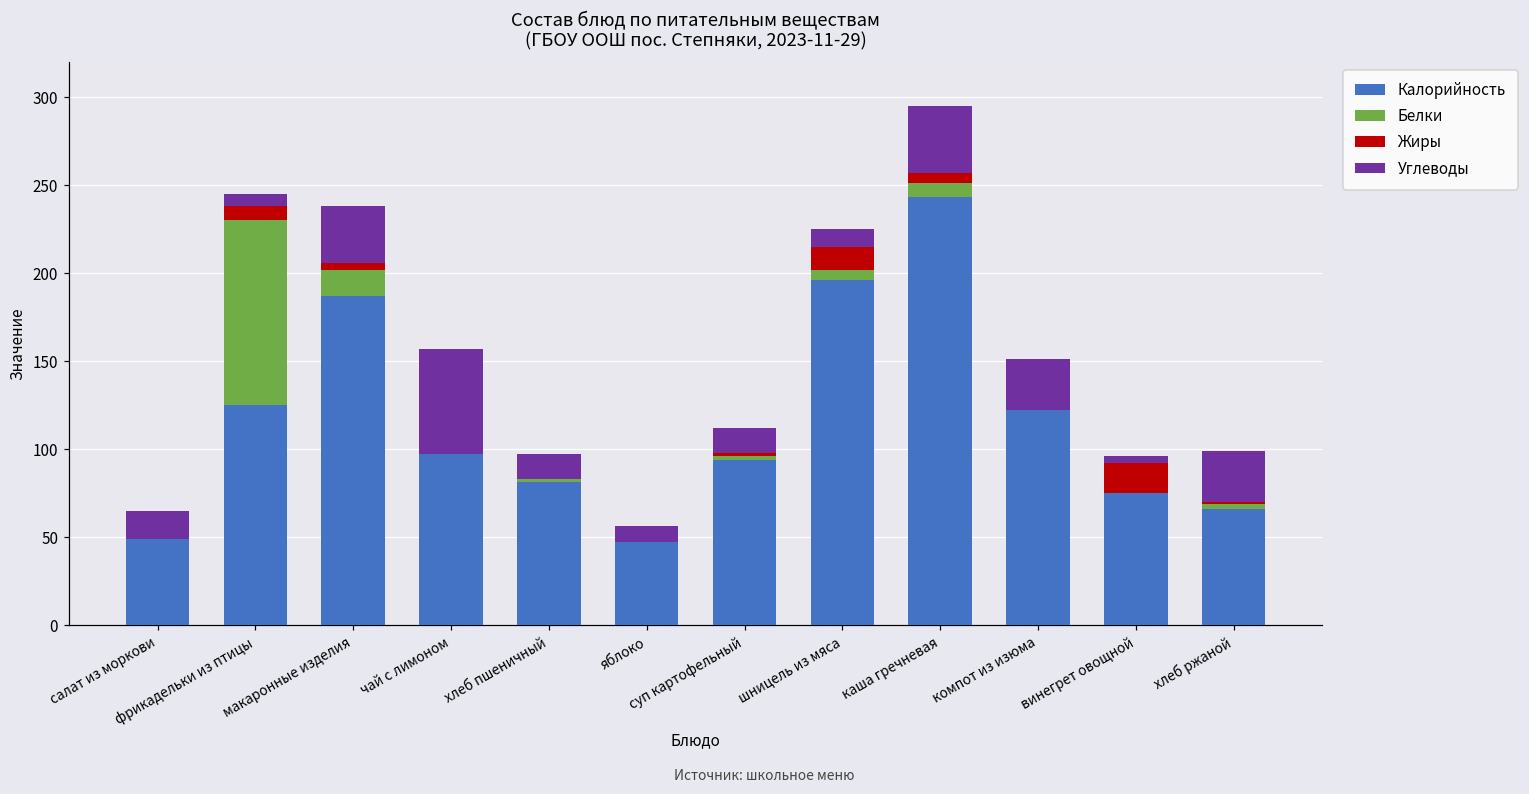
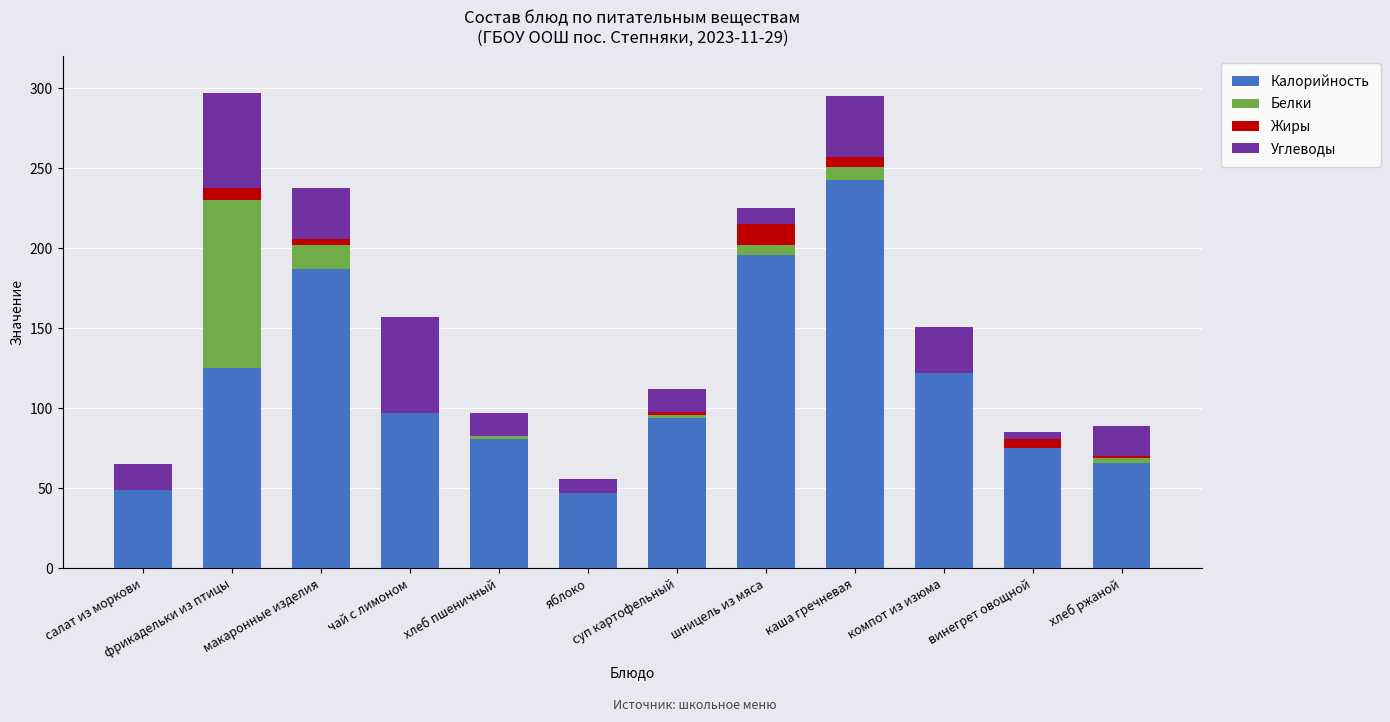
  {
    "Калорийность": {
      "салат из моркови": 49,
      "фрикадельки из птицы": 125,
      "макаронные изделия": 187,
      "чай с лимоном": 97,
      "хлеб пшеничный": 81,
      "яблоко": 47,
      "суп картофельный": 94,
      "шницель из мяса": 196,
      "каша гречневая": 243,
      "компот из изюма": 122,
      "винегрет овощной": 75,
      "хлеб ржаной": 66
    },
    "Белки": {
      "салат из моркови": 0,
      "фрикадельки из птицы": 105,
      "макаронные изделия": 15,
      "чай с лимоном": 0,
      "хлеб пшеничный": 2,
      "яблоко": 0,
      "суп картофельный": 2,
      "шницель из мяса": 6,
      "каша гречневая": 8,
      "компот из изюма": 0,
      "винегрет овощной": 0,
      "хлеб ржаной": 3
    },
    "Жиры": {
      "салат из моркови": 0,
      "фрикадельки из птицы": 8,
      "макаронные изделия": 4,
      "чай с лимоном": 0,
      "хлеб пшеничный": 0,
      "яблоко": 0,
      "суп картофельный": 2,
      "шницель из мяса": 13,
      "каша гречневая": 6,
      "компот из изюма": 0,
-     "винегрет овощной": 17
+     "винегрет овощной": 6
    },
    "Углеводы": {
      "салат из моркови": 16,
-     "фрикадельки из птицы": 7,
+     "фрикадельки из птицы": 59,
      "макаронные изделия": 32,
      "чай с лимоном": 60,
      "хлеб пшеничный": 14,
      "яблоко": 9,
      "суп картофельный": 14,
      "шницель из мяса": 10,
      "каша гречневая": 38,
      "компот из изюма": 29,
      "винегрет овощной": 4,
-     "хлеб ржаной": 29
+     "хлеб ржаной": 19
    }
  }
